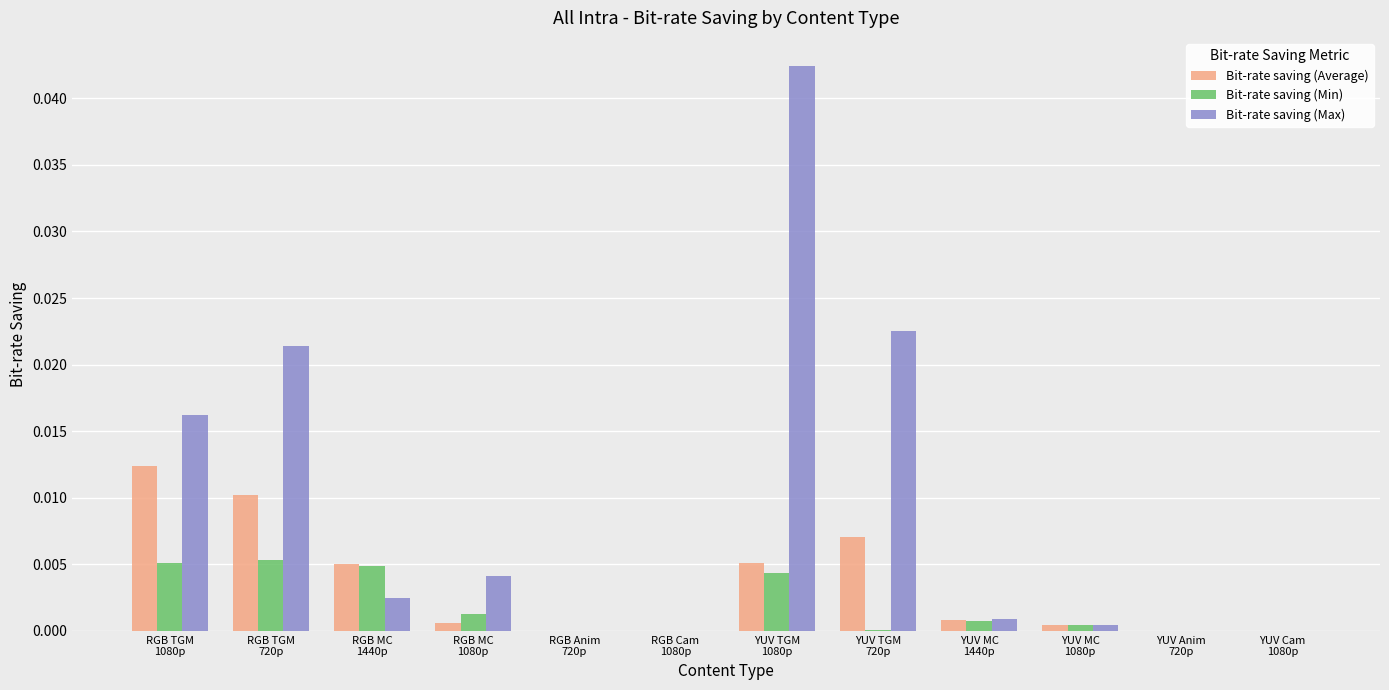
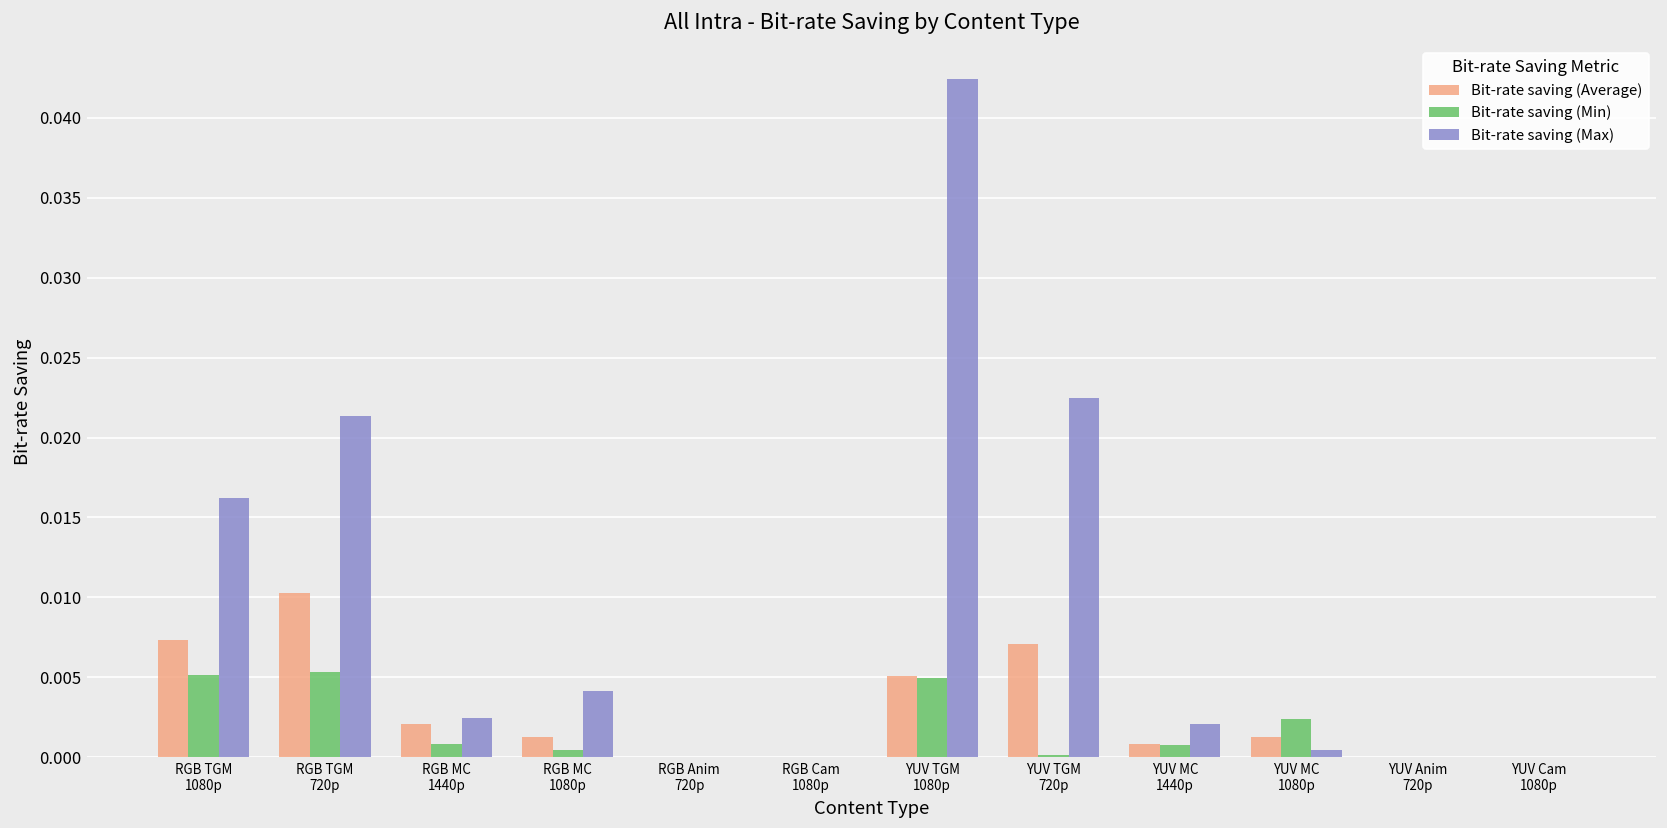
  {
    "Bit-rate saving (Average)": {
-     "RGB TGM 1080p": 0.0124,
+     "RGB TGM 1080p": 0.0073,
      "RGB TGM 720p": 0.0102,
-     "RGB MC 1440p": 0.0051,
-     "RGB MC 1080p": 0.0006,
+     "RGB MC 1440p": 0.0021,
+     "RGB MC 1080p": 0.0012,
      "RGB Anim 720p": 0.0000,
      "RGB Cam 1080p": 0.0000,
      "YUV TGM 1080p": 0.0051,
      "YUV TGM 720p": 0.0071,
      "YUV MC 1440p": 0.0008,
-     "YUV MC 1080p": 0.0004,
+     "YUV MC 1080p": 0.0013,
      "YUV Anim 720p": 0.0000,
      "YUV Cam 1080p": 0.0000
    },
    "Bit-rate saving (Min)": {
      "RGB TGM 1080p": 0.0051,
      "RGB TGM 720p": 0.0053,
-     "RGB MC 1440p": 0.0049,
-     "RGB MC 1080p": 0.0012,
+     "RGB MC 1440p": 0.0008,
+     "RGB MC 1080p": 0.0005,
      "RGB Anim 720p": 0.0000,
      "RGB Cam 1080p": 0.0000,
-     "YUV TGM 1080p": 0.0043,
+     "YUV TGM 1080p": 0.0050,
      "YUV MC 1440p": 0.0007,
-     "YUV MC 1080p": 0.0004,
+     "YUV MC 1080p": 0.0024,
      "YUV Anim 720p": 0.0000,
      "YUV Cam 1080p": 0.0000
    },
    "Bit-rate saving (Max)": {
      "RGB TGM 1080p": 0.0162,
      "RGB TGM 720p": 0.0214,
      "RGB MC 1440p": 0.0025,
      "RGB MC 1080p": 0.0041,
      "RGB Anim 720p": 0.0000,
      "RGB Cam 1080p": 0.0000,
      "YUV TGM 1080p": 0.0424,
      "YUV TGM 720p": 0.0225,
-     "YUV MC 1440p": 0.0009,
+     "YUV MC 1440p": 0.0021,
      "YUV MC 1080p": 0.0004,
      "YUV Anim 720p": 0.0000,
      "YUV Cam 1080p": 0.0000
    }
  }
